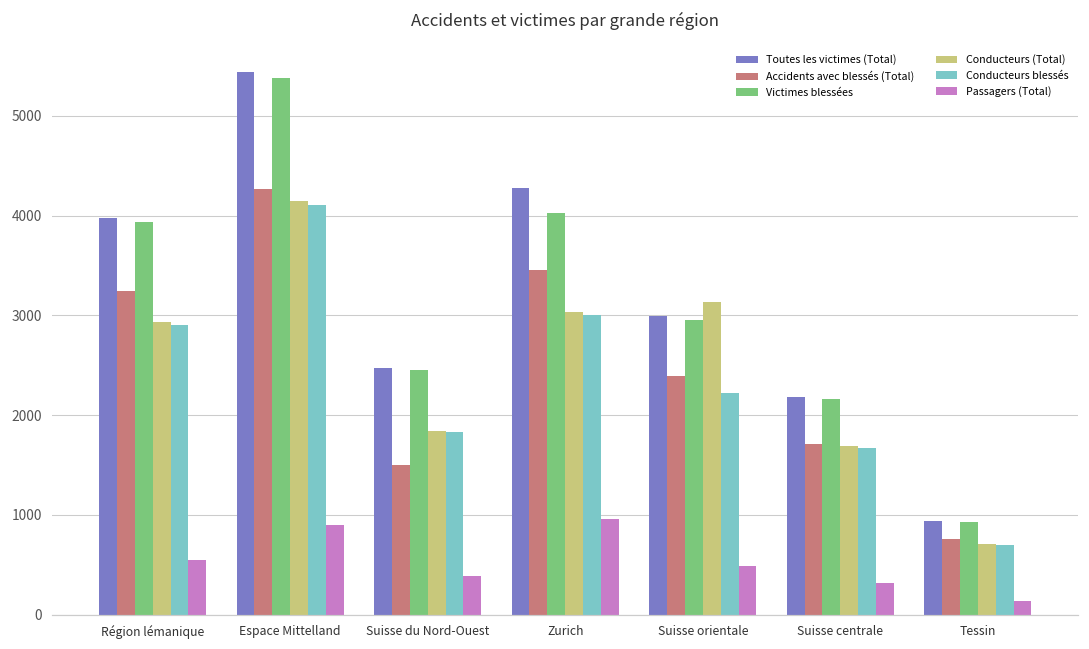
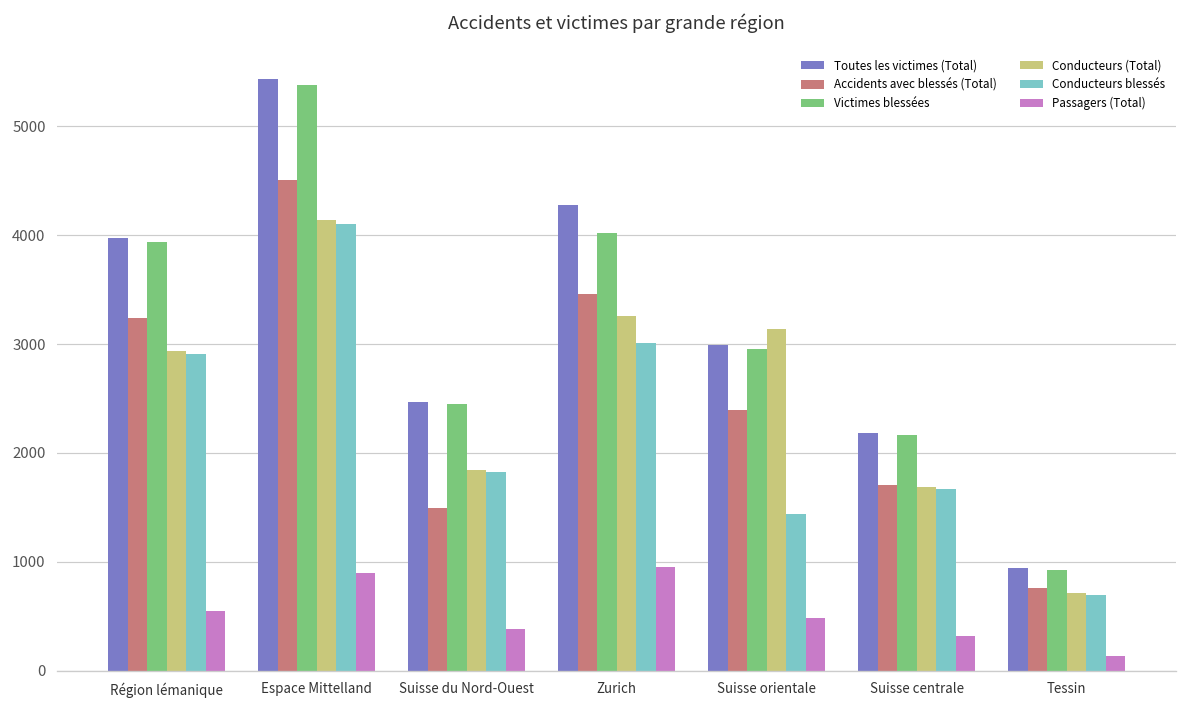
  {
    "Toutes les victimes (Total)": {
      "Région lémanique": 4000,
      "Espace Mittelland": 5400,
      "Suisse du Nord-Ouest": 2500,
      "Zurich": 4300,
      "Suisse orientale": 3000,
      "Suisse centrale": 2200,
      "Tessin": 900
    },
    "Accidents avec blessés (Total)": {
      "Région lémanique": 3200,
-     "Espace Mittelland": 4300,
+     "Espace Mittelland": 4500,
      "Suisse du Nord-Ouest": 1500,
      "Zurich": 3500,
      "Suisse orientale": 2400,
      "Suisse centrale": 1700,
      "Tessin": 800
    },
    "Victimes blessées": {
      "Région lémanique": 3900,
      "Espace Mittelland": 5400,
      "Suisse du Nord-Ouest": 2400,
      "Zurich": 4000,
      "Suisse orientale": 3000,
      "Suisse centrale": 2200,
      "Tessin": 900
    },
    "Conducteurs (Total)": {
      "Région lémanique": 2900,
      "Espace Mittelland": 4100,
      "Suisse du Nord-Ouest": 1800,
-     "Zurich": 3000,
+     "Zurich": 3300,
      "Suisse orientale": 3100,
      "Suisse centrale": 1700,
      "Tessin": 700
    },
    "Conducteurs blessés": {
      "Région lémanique": 2900,
      "Espace Mittelland": 4100,
      "Suisse du Nord-Ouest": 1800,
      "Zurich": 3000,
-     "Suisse orientale": 2200,
+     "Suisse orientale": 1400,
      "Suisse centrale": 1700,
      "Tessin": 700
    },
    "Passagers (Total)": {
      "Région lémanique": 600,
      "Espace Mittelland": 900,
      "Suisse du Nord-Ouest": 400,
      "Zurich": 1000,
      "Suisse orientale": 500,
      "Suisse centrale": 300,
      "Tessin": 100
    }
  }
